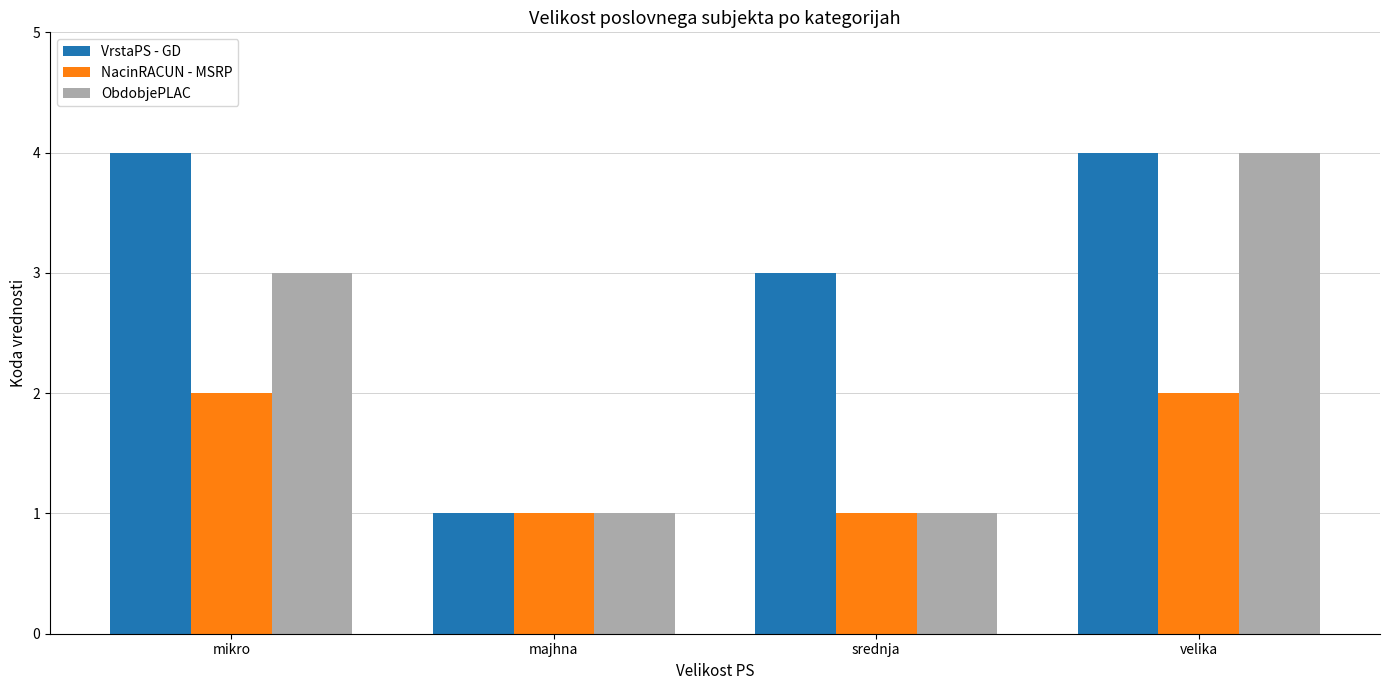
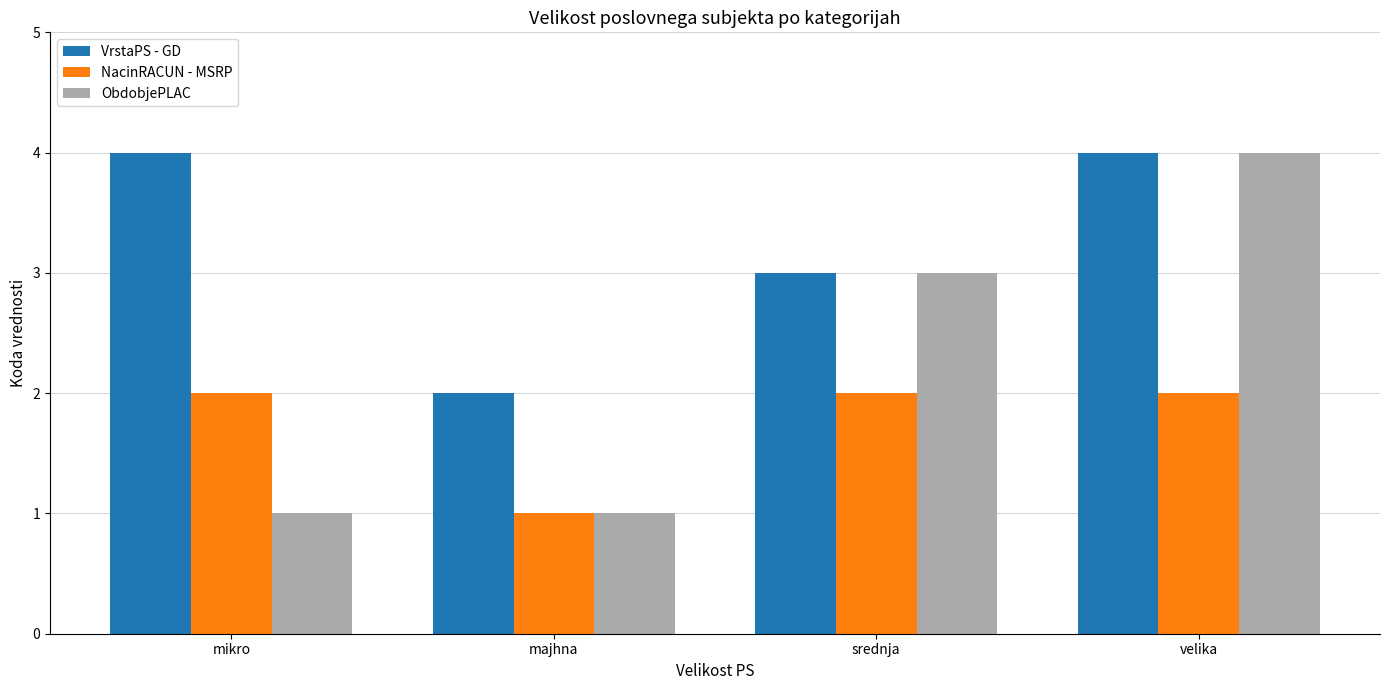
  {
    "VrstaPS - GD": {
      "mikro": 4,
-     "majhna": 1,
+     "majhna": 2,
      "srednja": 3,
      "velika": 4
    },
    "NacinRACUN - MSRP": {
      "mikro": 2,
      "majhna": 1,
-     "srednja": 1,
+     "srednja": 2,
      "velika": 2
    },
    "ObdobjePLAC": {
-     "mikro": 3,
+     "mikro": 1,
      "majhna": 1,
-     "srednja": 1,
+     "srednja": 3,
      "velika": 4
    }
  }
